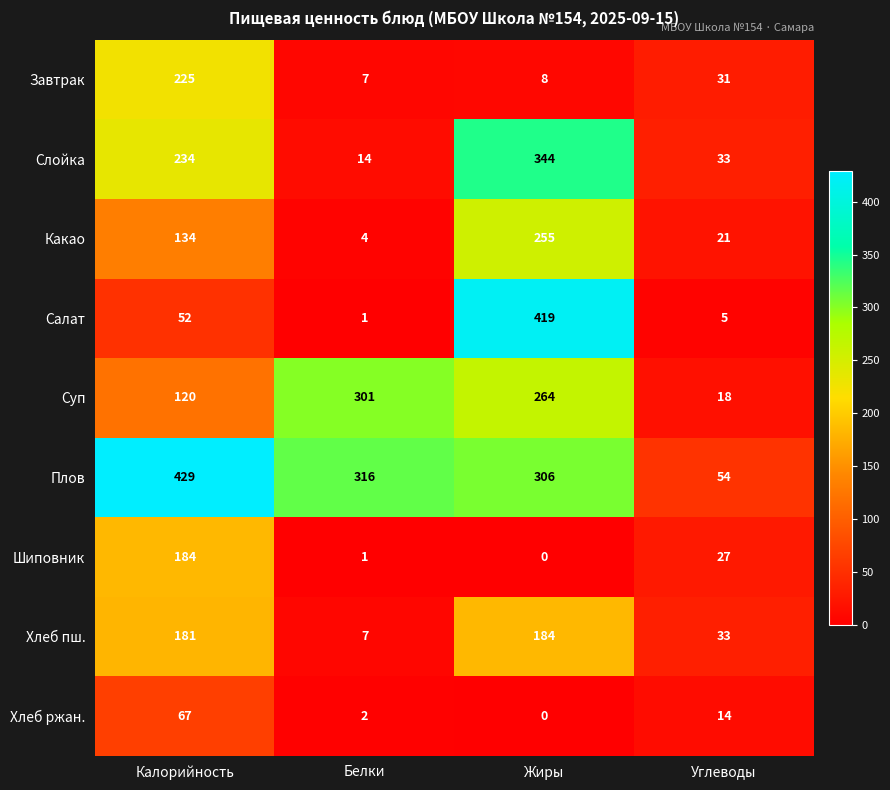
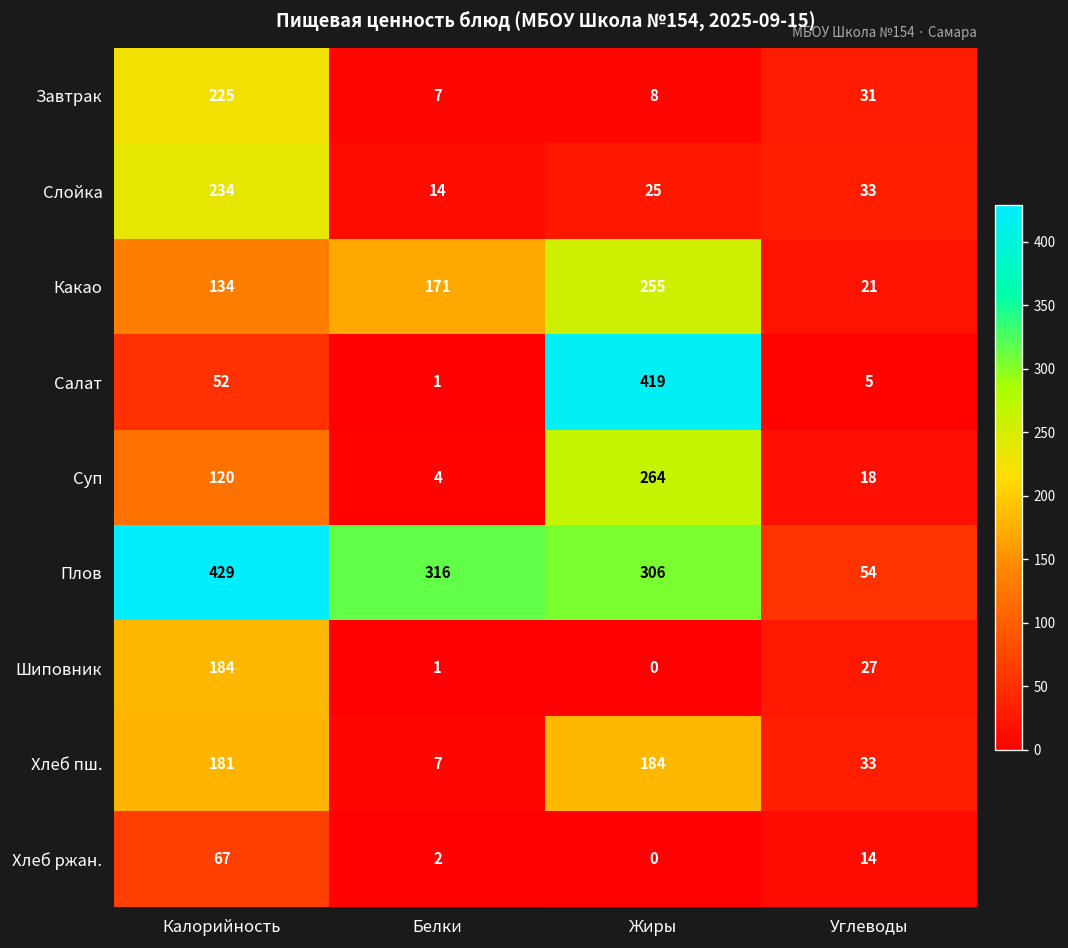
  {
    "Завтрак": {
      "Калорийность": 225,
      "Белки": 7,
      "Жиры": 8,
      "Углеводы": 31
    },
    "Слойка": {
      "Калорийность": 234,
      "Белки": 14,
-     "Жиры": 344,
+     "Жиры": 25,
      "Углеводы": 33
    },
    "Какао": {
      "Калорийность": 134,
-     "Белки": 4,
+     "Белки": 171,
      "Жиры": 255,
      "Углеводы": 21
    },
    "Салат": {
      "Калорийность": 52,
      "Белки": 1,
      "Жиры": 419,
      "Углеводы": 5
    },
    "Суп": {
      "Калорийность": 120,
-     "Белки": 301,
+     "Белки": 4,
      "Жиры": 264,
      "Углеводы": 18
    },
    "Плов": {
      "Калорийность": 429,
      "Белки": 316,
      "Жиры": 306,
      "Углеводы": 54
    },
    "Шиповник": {
      "Калорийность": 184,
      "Белки": 1,
      "Жиры": 0,
      "Углеводы": 27
    },
    "Хлеб пш.": {
      "Калорийность": 181,
      "Белки": 7,
      "Жиры": 184,
      "Углеводы": 33
    },
    "Хлеб ржан.": {
      "Калорийность": 67,
      "Белки": 2,
      "Жиры": 0,
      "Углеводы": 14
    }
  }
